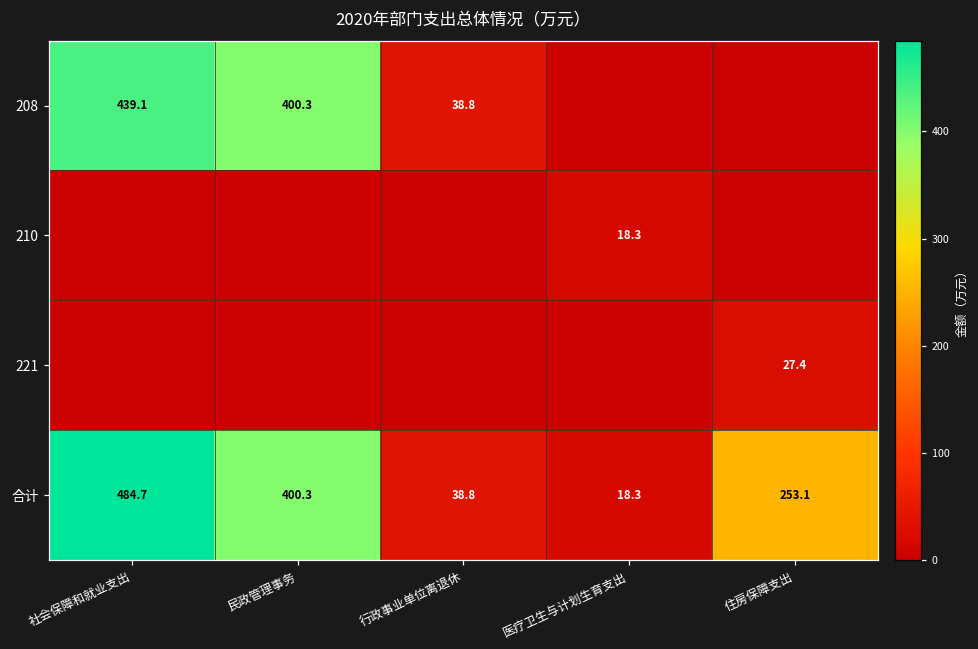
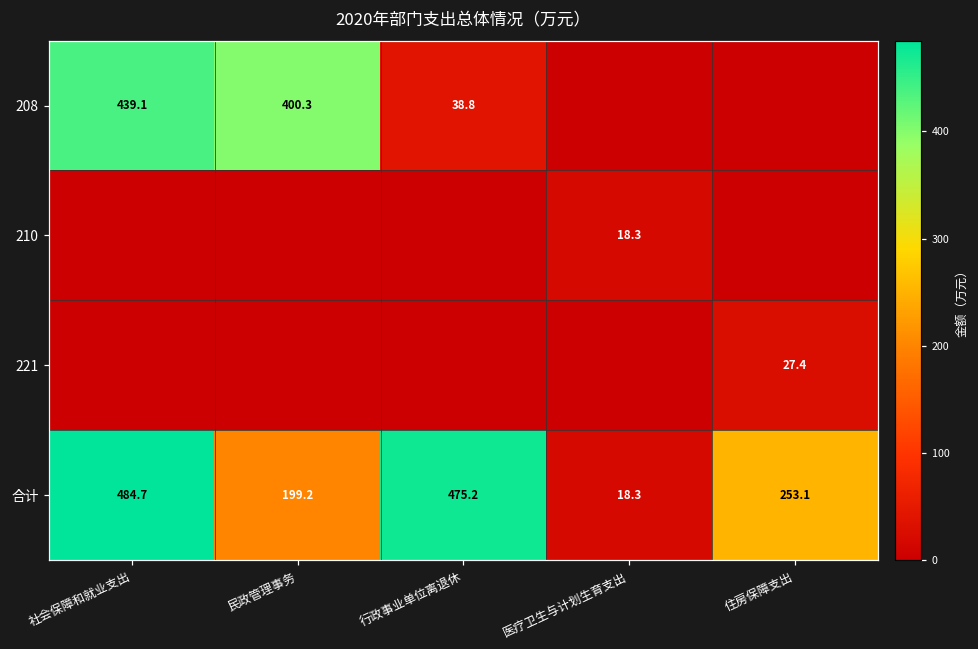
  {
    "208": {
      "社会保障和就业支出": 439.1,
      "民政管理事务": 400.3,
      "行政事业单位离退休": 38.8
    },
    "210": {
      "医疗卫生与计划生育支出": 18.3
    },
    "221": {
      "住房保障支出": 27.4
    },
    "合计": {
      "社会保障和就业支出": 484.7,
-     "民政管理事务": 400.3,
-     "行政事业单位离退休": 38.8,
+     "民政管理事务": 199.2,
+     "行政事业单位离退休": 475.2,
      "医疗卫生与计划生育支出": 18.3,
      "住房保障支出": 253.1
    }
  }
